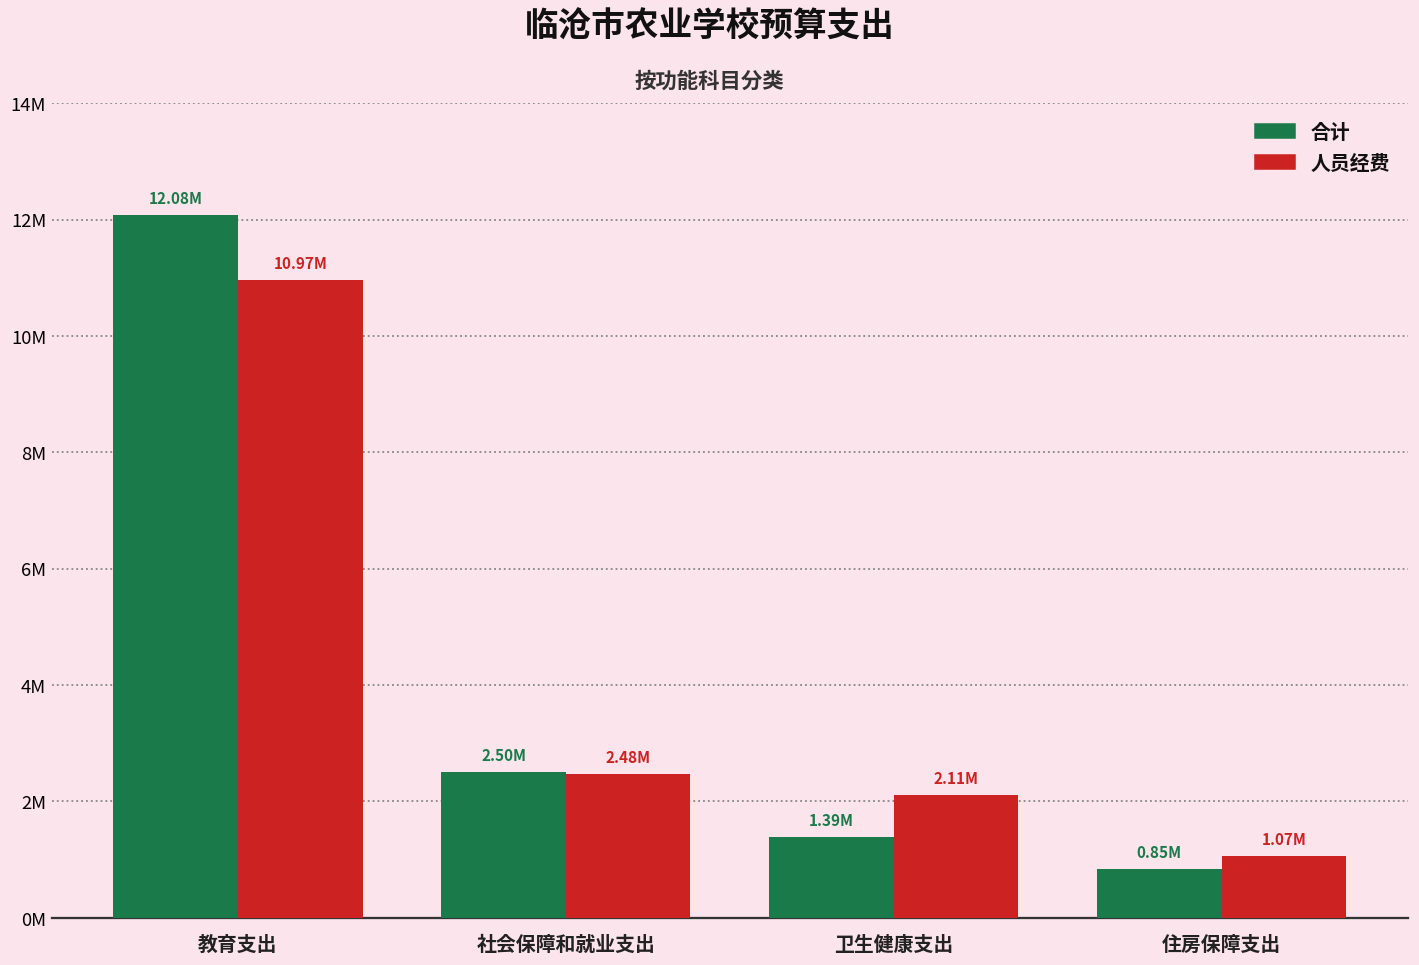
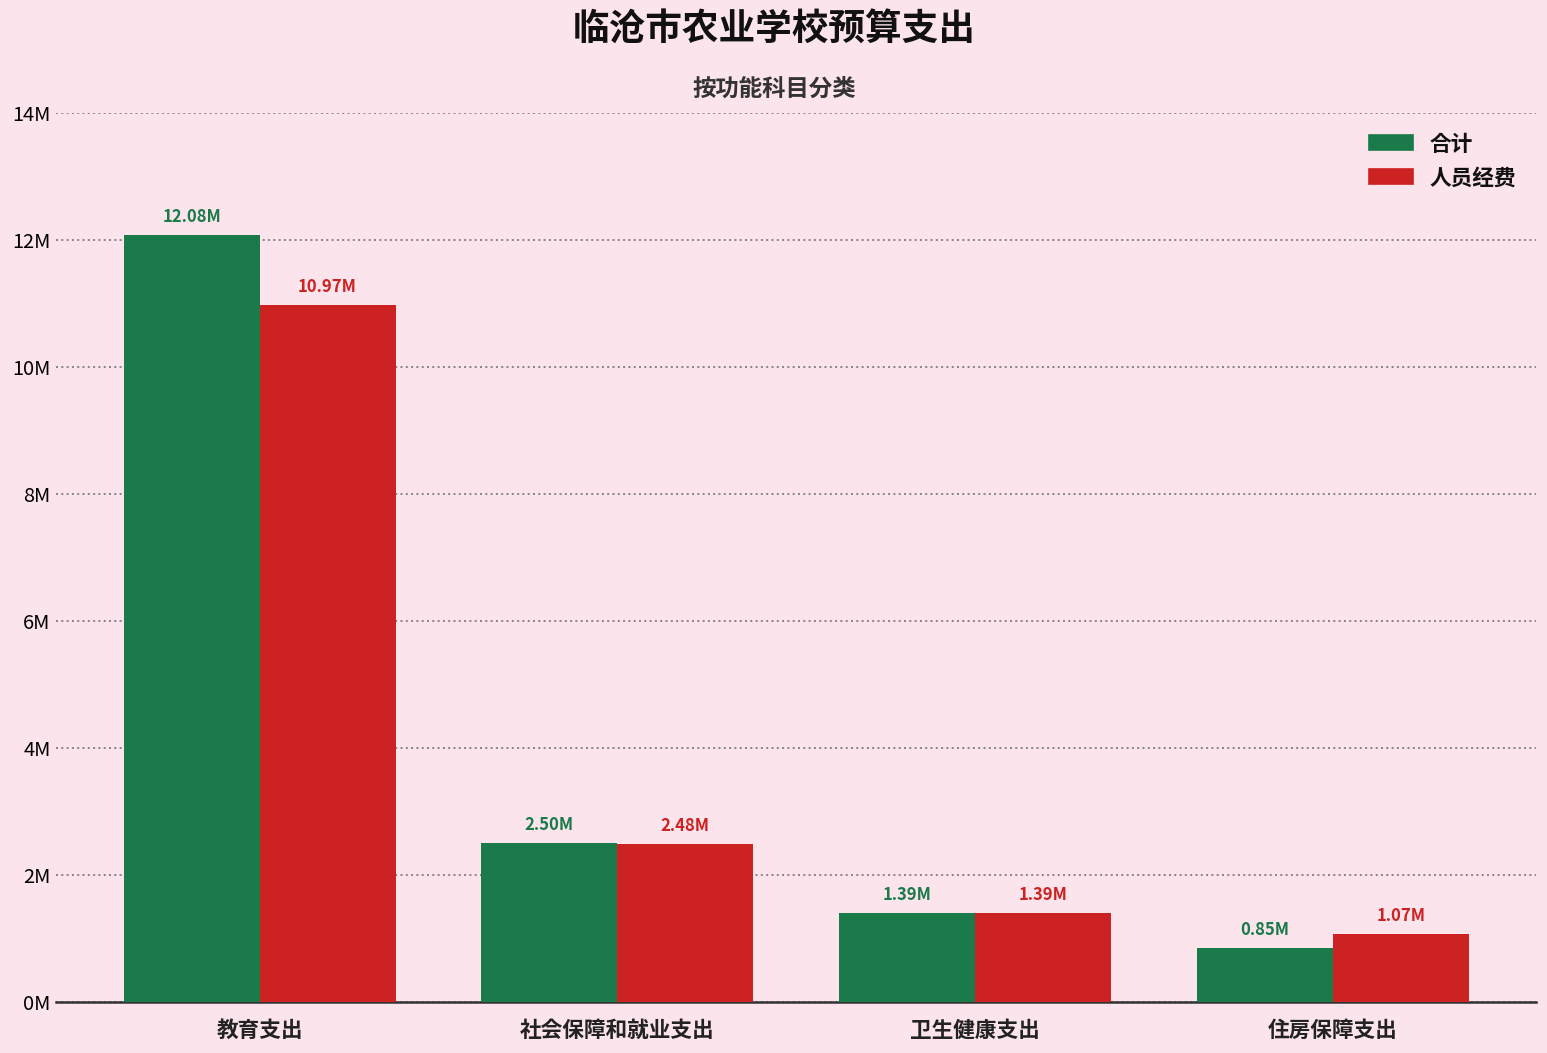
  {
    "合计": {
      "教育支出": "12.08M",
      "社会保障和就业支出": "2.50M",
      "卫生健康支出": "1.39M",
      "住房保障支出": "0.85M"
    },
    "人员经费": {
      "教育支出": "10.97M",
      "社会保障和就业支出": "2.48M",
-     "卫生健康支出": "2.11M",
+     "卫生健康支出": "1.39M",
      "住房保障支出": "1.07M"
    }
  }
